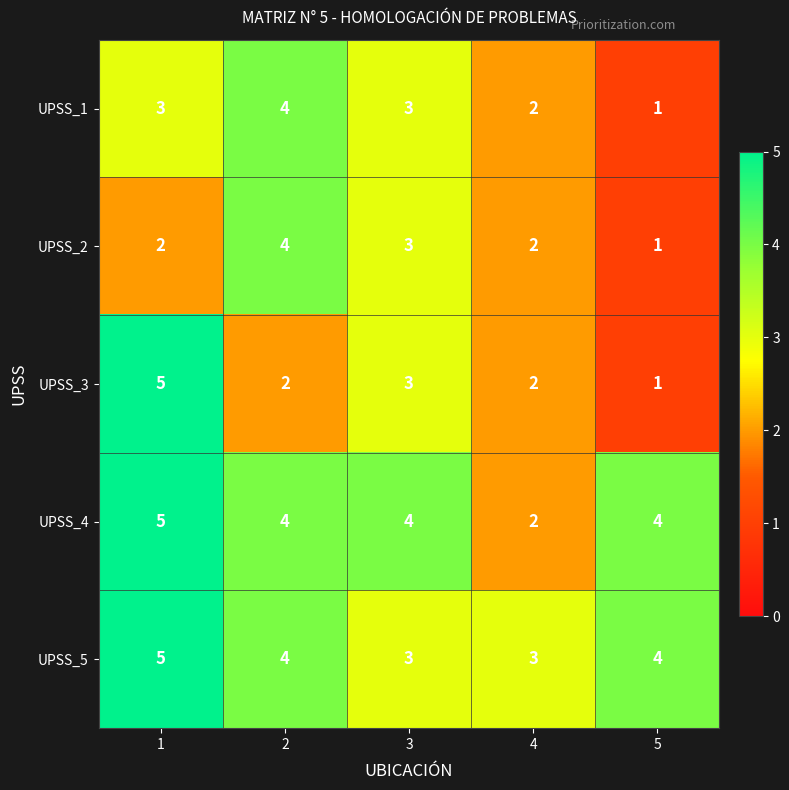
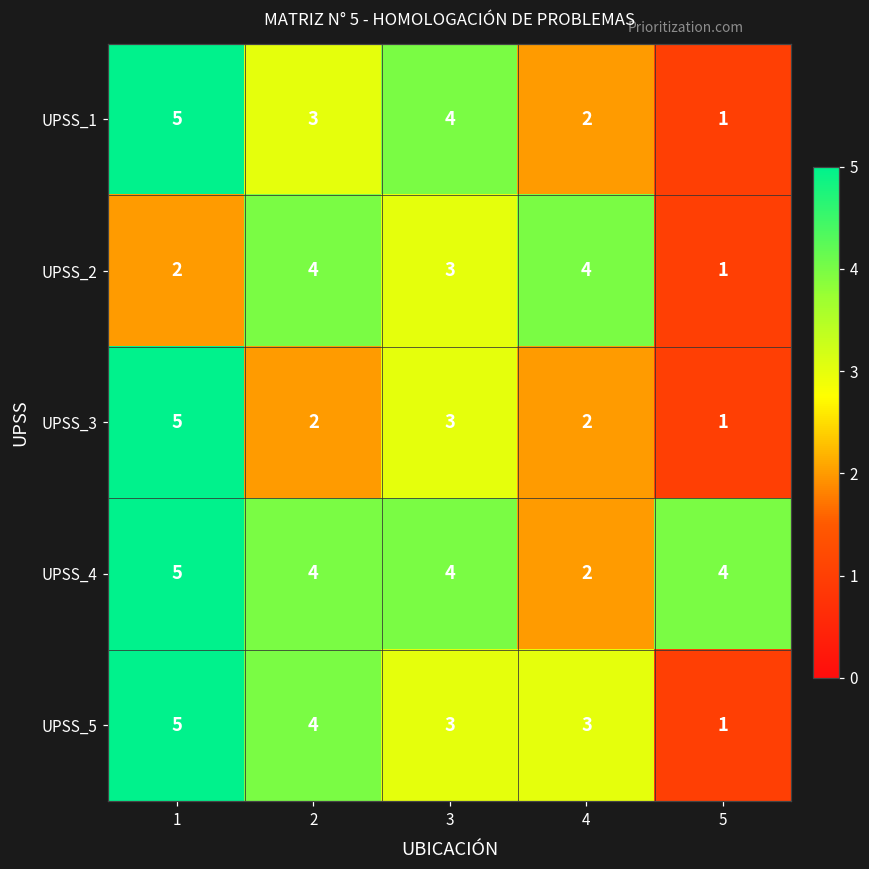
  {
    "UPSS_1": {
-     "1": 3,
-     "2": 4,
-     "3": 3,
+     "1": 5,
+     "2": 3,
+     "3": 4,
      "4": 2,
      "5": 1
    },
    "UPSS_2": {
      "1": 2,
      "2": 4,
      "3": 3,
-     "4": 2,
+     "4": 4,
      "5": 1
    },
    "UPSS_3": {
      "1": 5,
      "2": 2,
      "3": 3,
      "4": 2,
      "5": 1
    },
    "UPSS_4": {
      "1": 5,
      "2": 4,
      "3": 4,
      "4": 2,
      "5": 4
    },
    "UPSS_5": {
      "1": 5,
      "2": 4,
      "3": 3,
      "4": 3,
-     "5": 4
+     "5": 1
    }
  }
